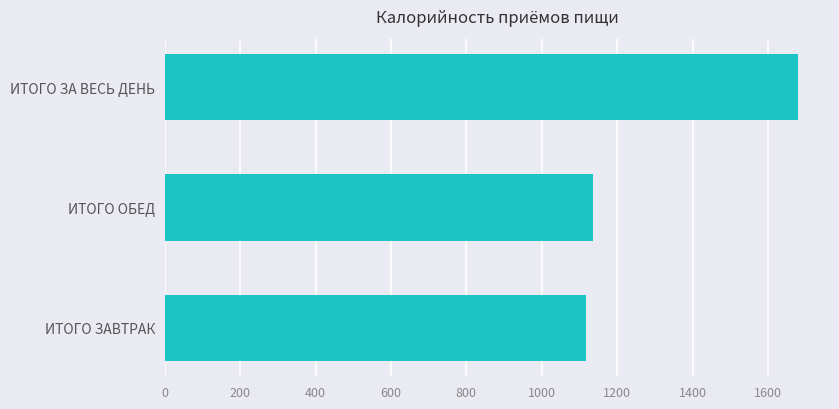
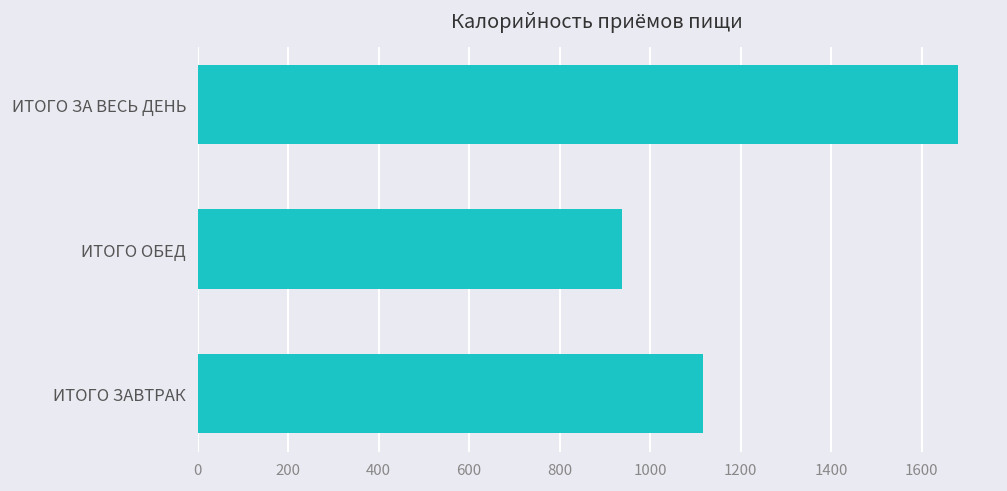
  {
    "ИТОГО ЗА ВЕСЬ ДЕНЬ": 1680,
-   "ИТОГО ОБЕД": 1130,
+   "ИТОГО ОБЕД": 940,
    "ИТОГО ЗАВТРАК": 1120
  }
